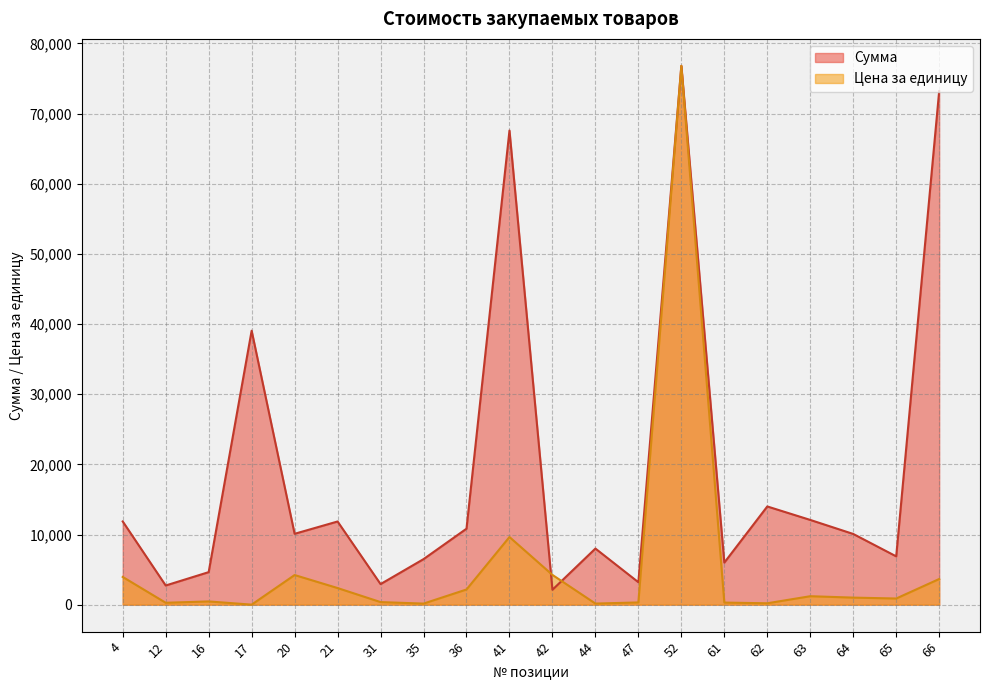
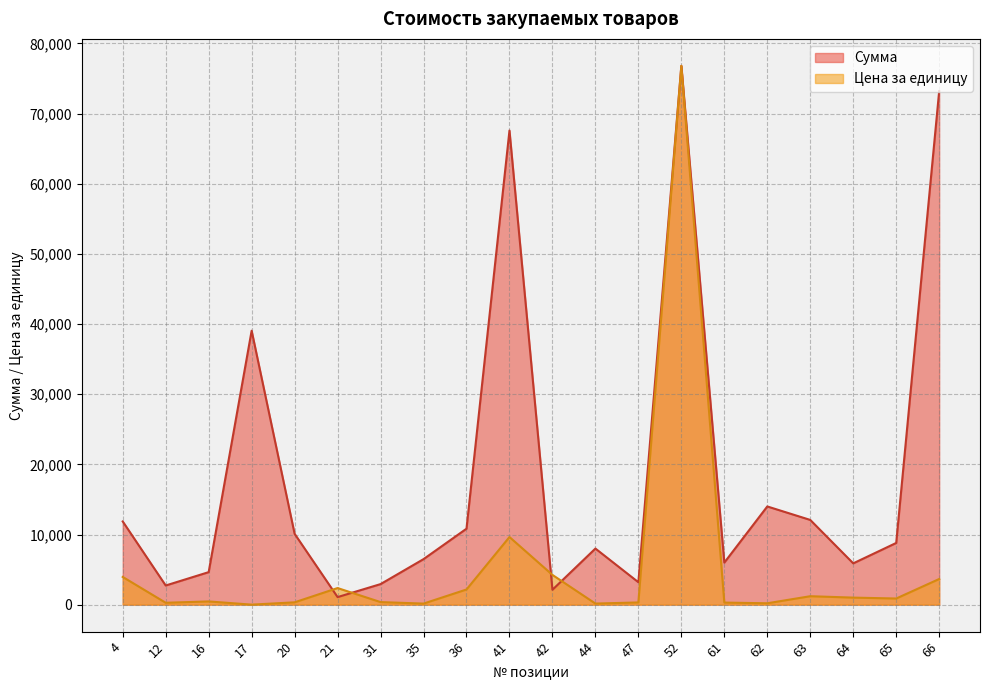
  {
    "Сумма": {
      "4": "12,000",
      "12": "3,000",
      "16": "5,000",
      "17": "39,000",
      "20": "10,000",
-     "21": "12,000",
+     "21": "1,000",
      "31": "3,000",
      "35": "6,000",
      "36": "11,000",
      "41": "68,000",
      "42": "2,000",
      "44": "8,000",
      "47": "3,000",
      "61": "6,000",
      "62": "14,000",
      "63": "12,000",
-     "64": "10,000",
-     "65": "7,000"
+     "64": "6,000",
+     "65": "9,000"
    },
    "Цена за единицу": {
      "4": "4,000",
      "12": "0",
      "16": "0",
      "17": "0",
-     "20": "4,000",
+     "20": "0",
      "21": "2,000",
      "31": "0",
      "35": "0",
      "36": "2,000",
      "41": "10,000",
      "42": "4,000",
      "44": "0",
      "47": "0",
      "61": "0",
      "62": "0",
      "63": "1,000",
      "64": "1,000",
      "65": "1,000",
      "66": "4,000"
    }
  }
